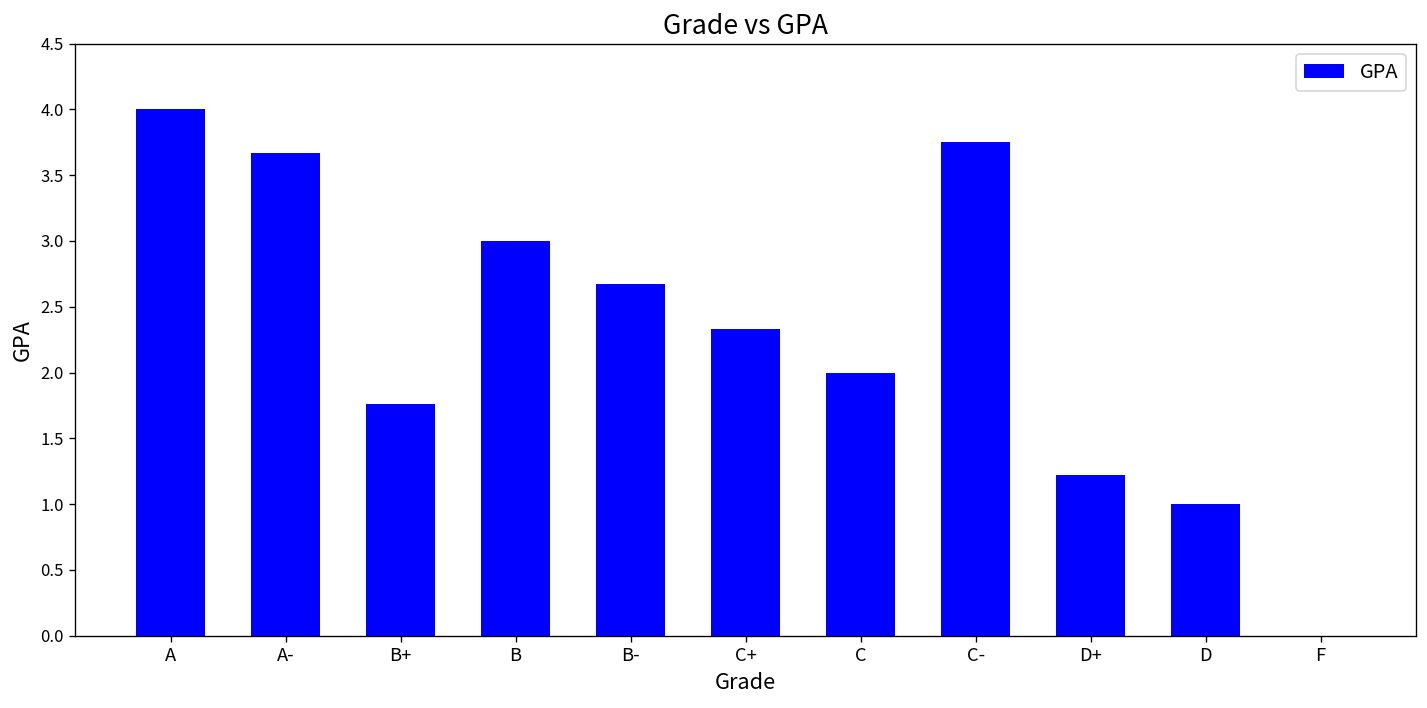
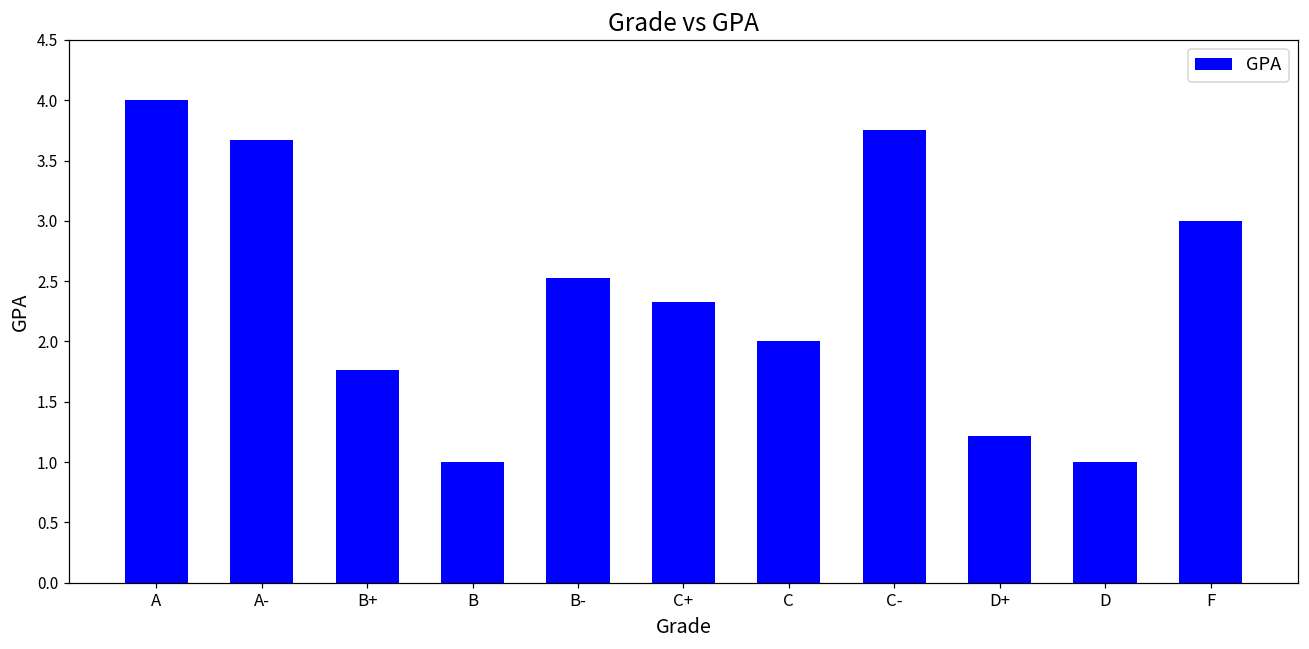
  {
    "A": 4.00,
    "A-": 3.67,
    "B+": 1.76,
-   "B": 3,
-   "B-": 2.67,
+   "B": 1,
+   "B-": 2.53,
    "C+": 2.33,
    "C": 2.00,
    "C-": 3.75,
    "D+": 1.22,
    "D": 1.00,
-   "F": 0
+   "F": 3
  }
